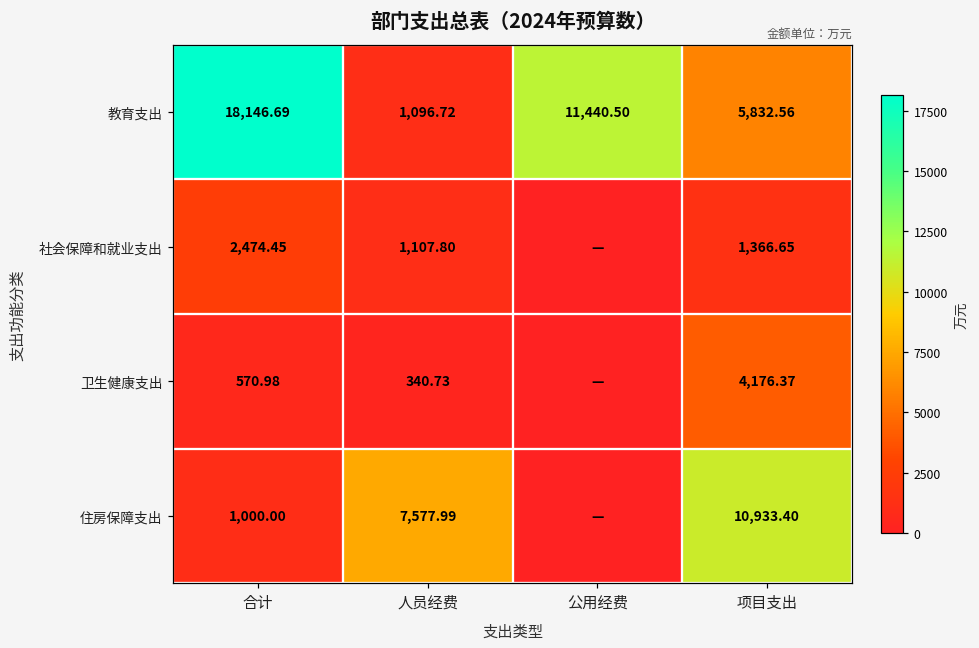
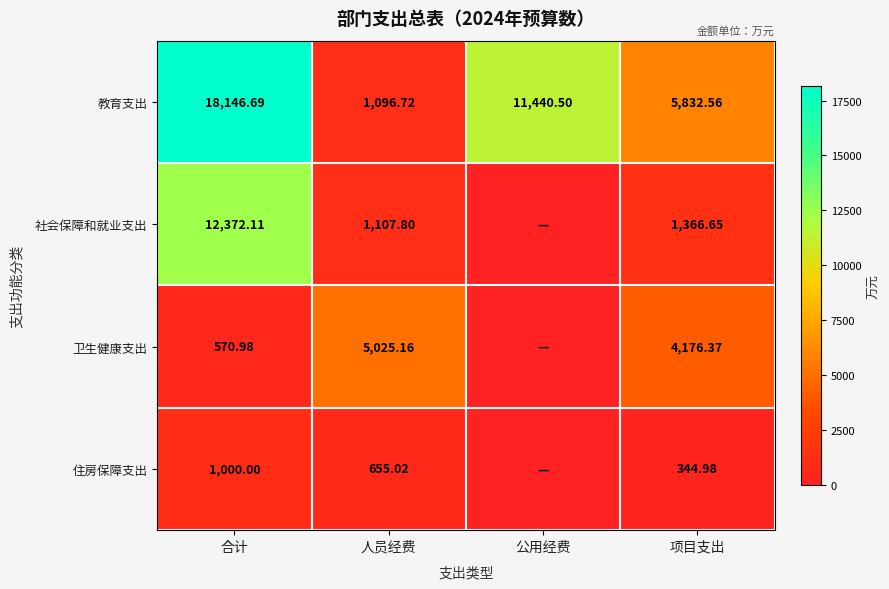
  {
    "教育支出": {
      "合计": "18,146.69",
      "人员经费": "1,096.72",
      "公用经费": "11,440.50",
      "项目支出": "5,832.56"
    },
    "社会保障和就业支出": {
-     "合计": "2,474.45",
+     "合计": "12,372.11",
      "人员经费": "1,107.80",
      "项目支出": "1,366.65"
    },
    "卫生健康支出": {
      "合计": "570.98",
-     "人员经费": "340.73",
+     "人员经费": "5,025.16",
      "项目支出": "4,176.37"
    },
    "住房保障支出": {
      "合计": "1,000.00",
-     "人员经费": "7,577.99",
-     "项目支出": "10,933.40"
+     "人员经费": "655.02",
+     "项目支出": "344.98"
    }
  }
